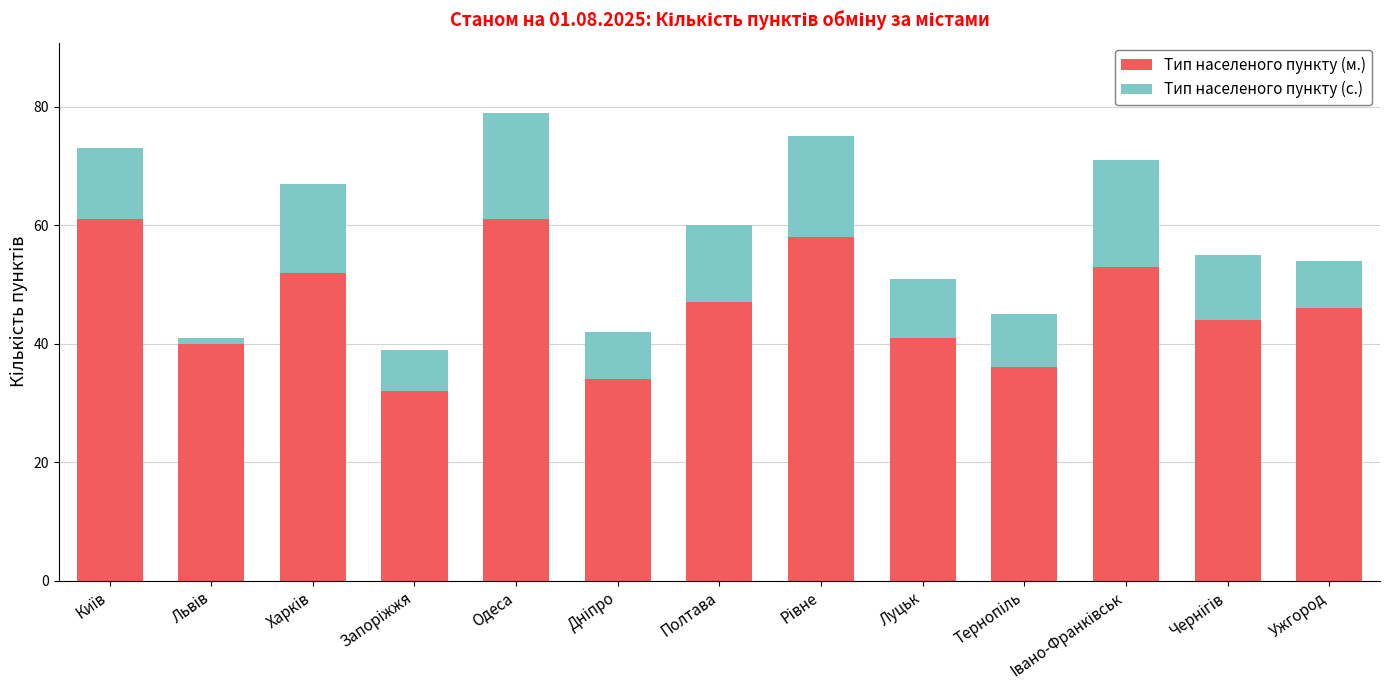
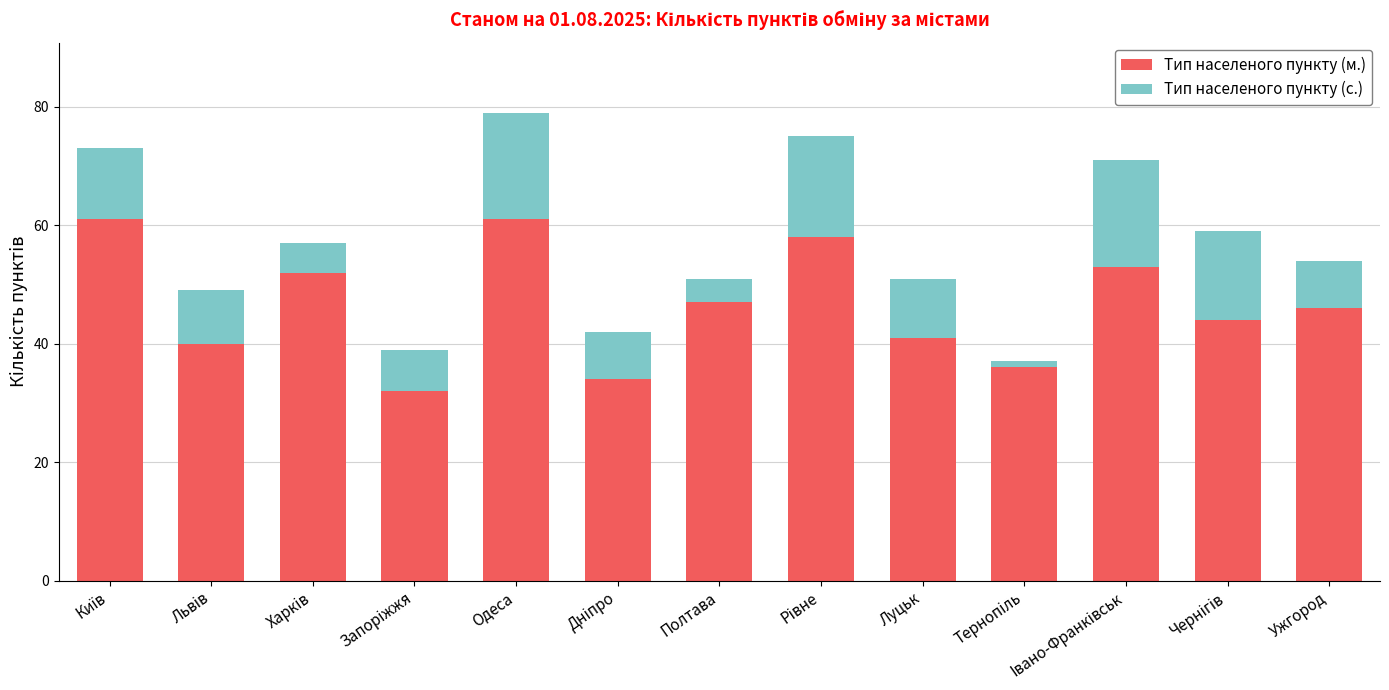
  {
    "Тип населеного пункту (м.)": {
      "Київ": 61,
      "Львів": 40,
      "Харків": 52,
      "Запоріжжя": 32,
      "Одеса": 61,
      "Дніпро": 34,
      "Полтава": 47,
      "Рівне": 58,
      "Луцьк": 41,
      "Тернопіль": 36,
      "Івано-Франківськ": 53,
      "Чернігів": 44,
      "Ужгород": 46
    },
    "Тип населеного пункту (с.)": {
      "Київ": 12,
-     "Львів": 1,
-     "Харків": 15,
+     "Львів": 9,
+     "Харків": 5,
      "Запоріжжя": 7,
      "Одеса": 18,
      "Дніпро": 8,
-     "Полтава": 13,
+     "Полтава": 4,
      "Рівне": 17,
      "Луцьк": 10,
-     "Тернопіль": 9,
+     "Тернопіль": 1,
      "Івано-Франківськ": 18,
-     "Чернігів": 11,
+     "Чернігів": 15,
      "Ужгород": 8
    }
  }
